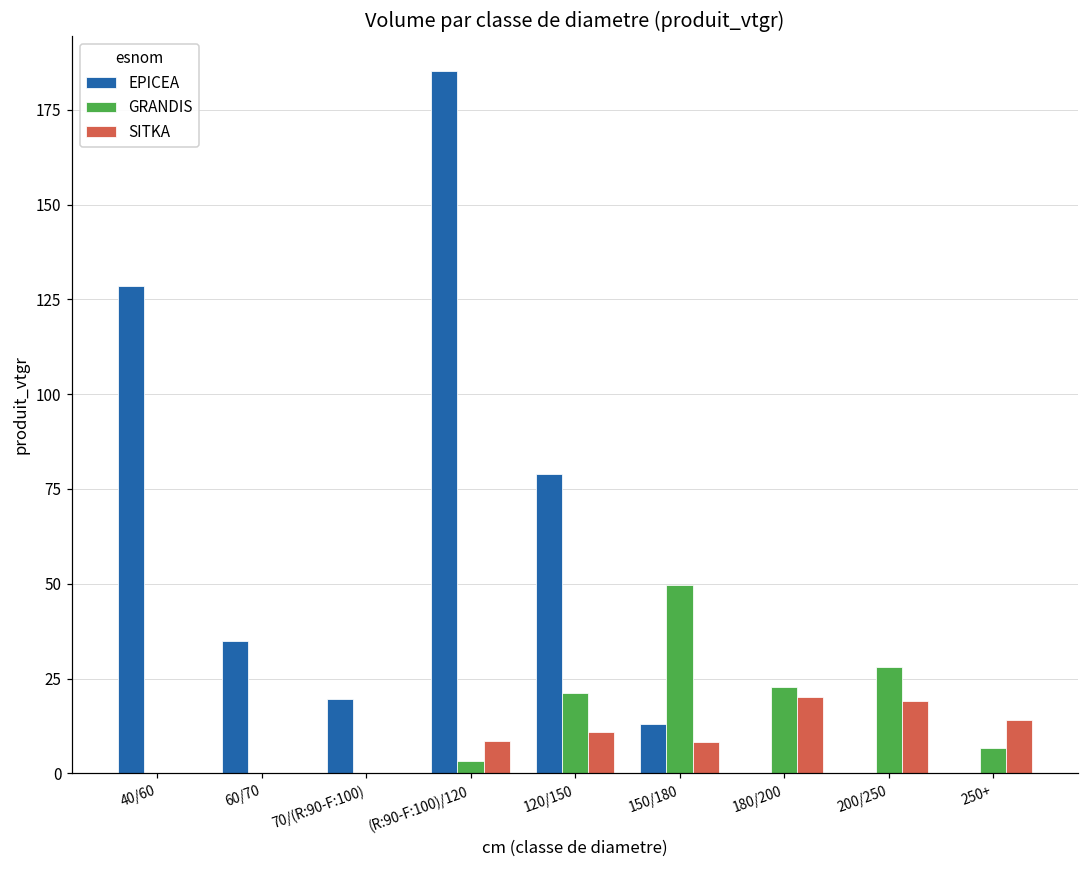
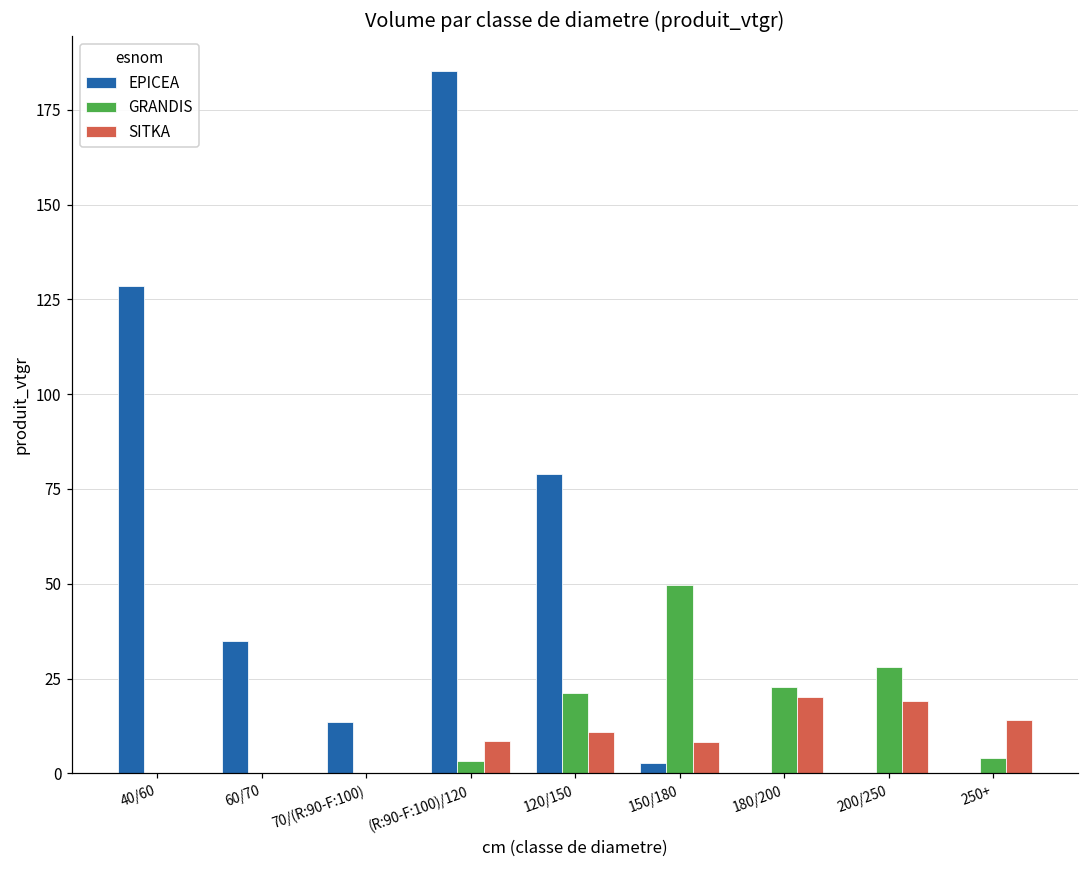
  {
    "EPICEA": {
      "40/60": 129,
      "60/70": 35,
-     "70/(R:90-F:100)": 20,
+     "70/(R:90-F:100)": 14,
      "(R:90-F:100)/120": 185,
      "120/150": 79,
-     "150/180": 13,
+     "150/180": 3,
      "180/200": 0,
      "200/250": 0,
      "250+": 0
    },
    "GRANDIS": {
      "40/60": 0,
      "60/70": 0,
      "70/(R:90-F:100)": 0,
      "(R:90-F:100)/120": 3,
      "120/150": 21,
      "150/180": 50,
      "180/200": 23,
      "200/250": 28,
-     "250+": 7
+     "250+": 4
    },
    "SITKA": {
      "40/60": 0,
      "60/70": 0,
      "70/(R:90-F:100)": 0,
      "(R:90-F:100)/120": 8,
      "120/150": 11,
      "150/180": 8,
      "180/200": 20,
      "200/250": 19,
      "250+": 14
    }
  }
